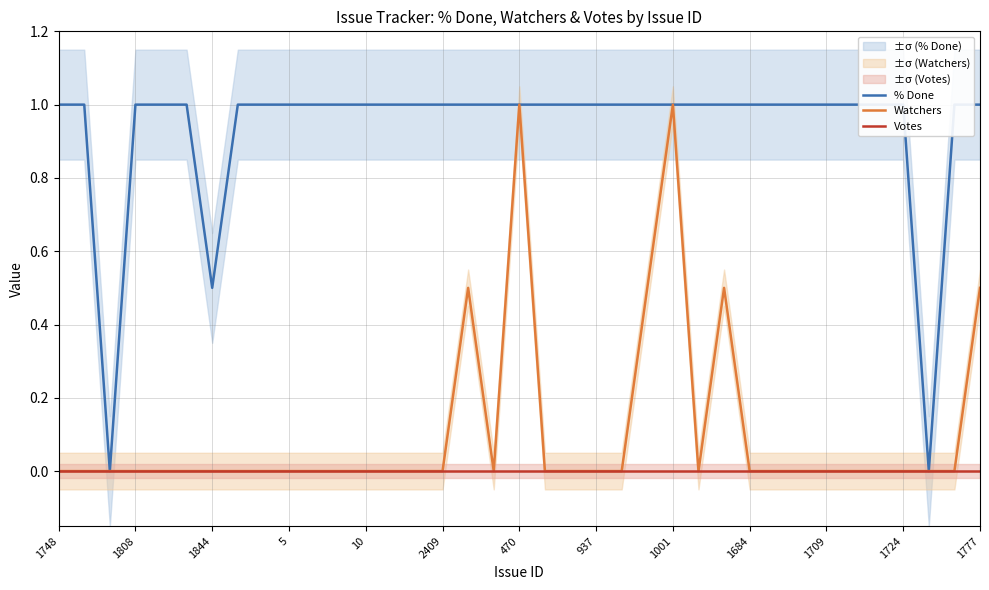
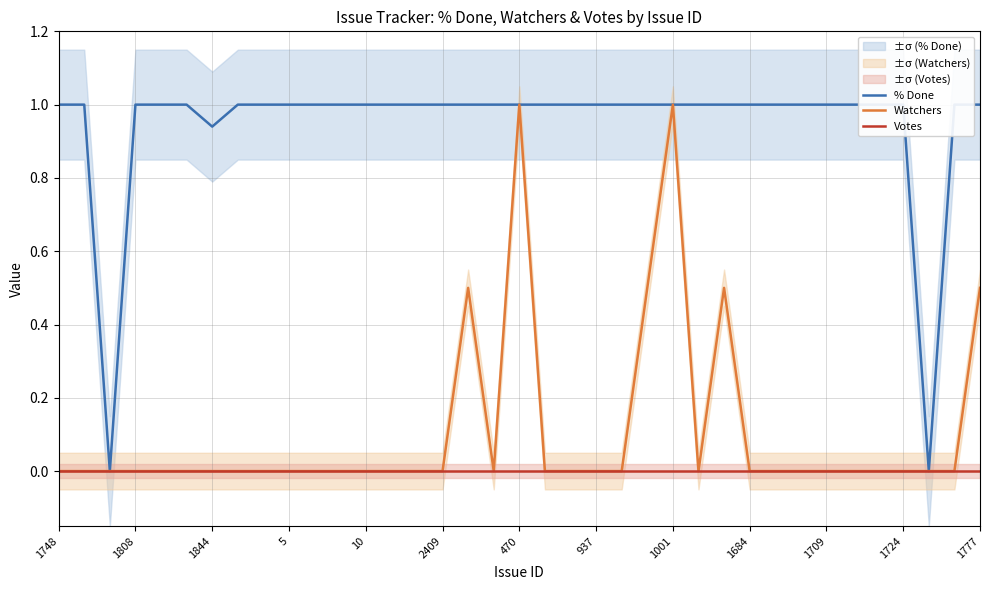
  {
    "% Done": {
      "1748": 1.00,
      "1808": 1.00,
-     "1844": 0.50,
+     "1844": 0.94,
      "5": 1.00,
      "10": 1.00,
      "2409": 1.00,
      "937": 1.00,
      "1684": 1.00,
      "1709": 1.00,
      "1777": 1.00
    },
    "Watchers": {
      "1777": 0.50
    },
    "Votes": {
      "470": 0.00,
      "1001": 0.00,
      "1777": 0.00
    }
  }
